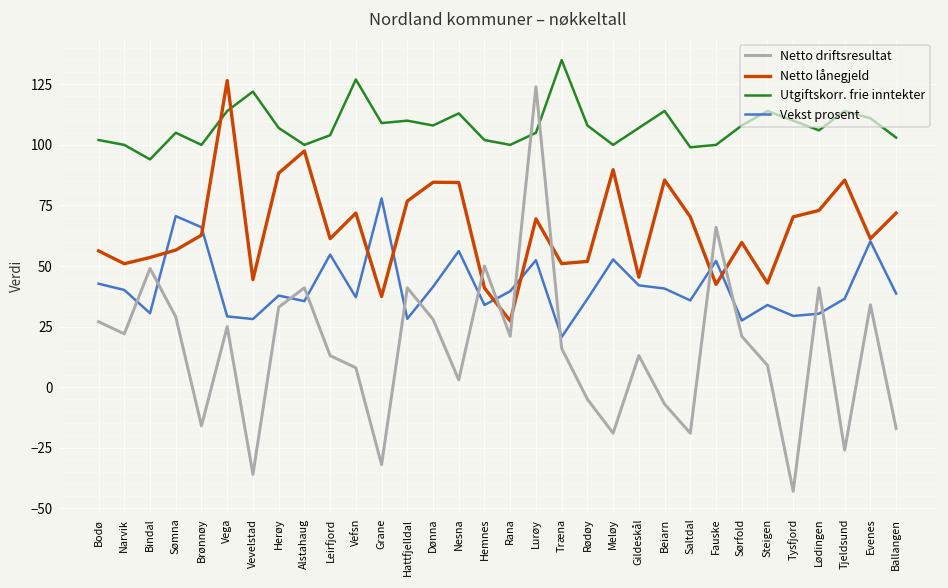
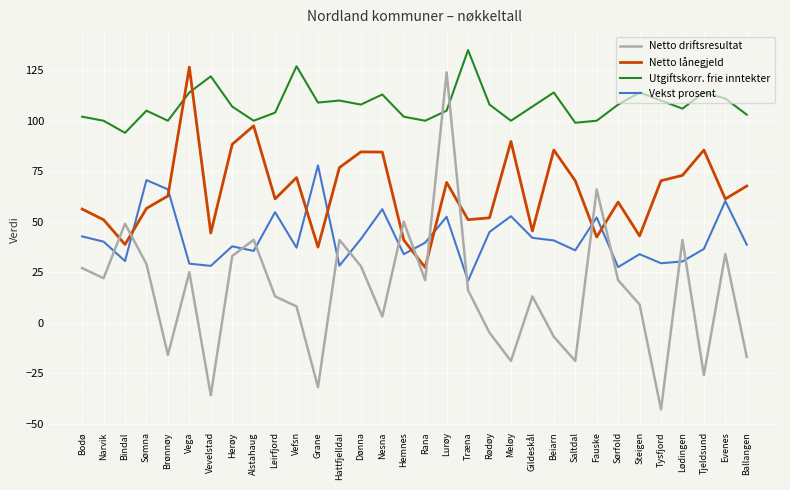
  {
    "Netto driftsresultat": {
      "Bodø": 27,
      "Narvik": 22,
      "Bindal": 49,
      "Sømna": 29,
      "Brønnøy": -16,
      "Vega": 25,
      "Vevelstad": -36,
      "Herøy": 33,
      "Alstahaug": 41,
      "Leirfjord": 13,
      "Vefsn": 8,
      "Grane": -32,
      "Hattfjelldal": 41,
      "Dønna": 28,
      "Nesna": 3,
      "Hemnes": 50,
      "Rana": 21,
      "Lurøy": 124,
      "Træna": 16,
      "Rødøy": -5,
      "Meløy": -19,
      "Gildeskål": 13,
      "Beiarn": -7,
      "Saltdal": -19,
      "Fauske": 66,
      "Sørfold": 21,
      "Steigen": 9,
      "Tysfjord": -43,
      "Lødingen": 41,
      "Tjeldsund": -26,
      "Evenes": 34,
      "Ballangen": -17
    },
    "Netto lånegjeld": {
      "Bodø": 56,
      "Narvik": 51,
-     "Bindal": 54,
+     "Bindal": 39,
      "Sømna": 57,
      "Brønnøy": 63,
      "Vega": 127,
      "Vevelstad": 44,
      "Herøy": 88,
      "Alstahaug": 97,
      "Leirfjord": 61,
      "Vefsn": 72,
      "Grane": 37,
      "Hattfjelldal": 77,
      "Dønna": 85,
      "Nesna": 84,
      "Hemnes": 41,
      "Rana": 27,
      "Lurøy": 69,
      "Træna": 51,
      "Rødøy": 52,
      "Meløy": 90,
      "Gildeskål": 45,
      "Beiarn": 85,
      "Saltdal": 70,
      "Fauske": 42,
      "Sørfold": 60,
      "Steigen": 43,
      "Tysfjord": 70,
      "Lødingen": 73,
      "Tjeldsund": 85,
-     "Ballangen": 72
+     "Ballangen": 68
    },
    "Utgiftskorr. frie inntekter": {
      "Bodø": 102,
      "Narvik": 100,
      "Bindal": 94,
      "Sømna": 105,
      "Brønnøy": 100,
      "Vega": 114,
      "Vevelstad": 122,
      "Herøy": 107,
      "Alstahaug": 100,
      "Leirfjord": 104,
      "Vefsn": 127,
      "Grane": 109,
      "Hattfjelldal": 110,
      "Dønna": 108,
      "Nesna": 113,
      "Hemnes": 102,
      "Rana": 100,
      "Lurøy": 105,
      "Træna": 135,
      "Rødøy": 108,
      "Meløy": 100,
      "Gildeskål": 107,
      "Beiarn": 114,
      "Saltdal": 99,
      "Fauske": 100,
      "Sørfold": 108,
      "Lødingen": 106,
      "Ballangen": 103
    },
    "Vekst prosent": {
      "Bodø": 43,
      "Narvik": 40,
      "Bindal": 31,
      "Sømna": 71,
      "Brønnøy": 66,
      "Vega": 29,
      "Vevelstad": 28,
      "Herøy": 38,
      "Alstahaug": 36,
      "Leirfjord": 55,
      "Vefsn": 37,
      "Grane": 78,
      "Hattfjelldal": 28,
      "Dønna": 41,
      "Nesna": 56,
      "Hemnes": 34,
      "Rana": 40,
      "Lurøy": 52,
      "Træna": 21,
-     "Rødøy": 36,
+     "Rødøy": 45,
      "Meløy": 53,
      "Gildeskål": 42,
      "Beiarn": 41,
      "Saltdal": 36,
      "Fauske": 52,
      "Sørfold": 28,
      "Steigen": 34,
      "Tysfjord": 29,
      "Lødingen": 30,
      "Tjeldsund": 37,
      "Ballangen": 39
    }
  }
